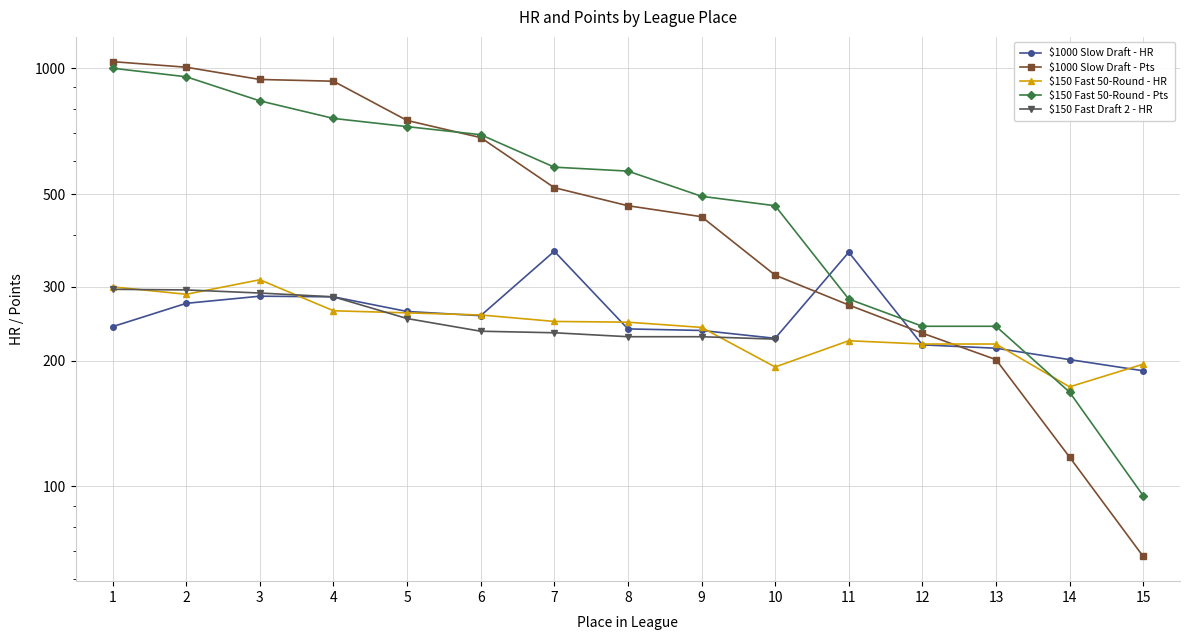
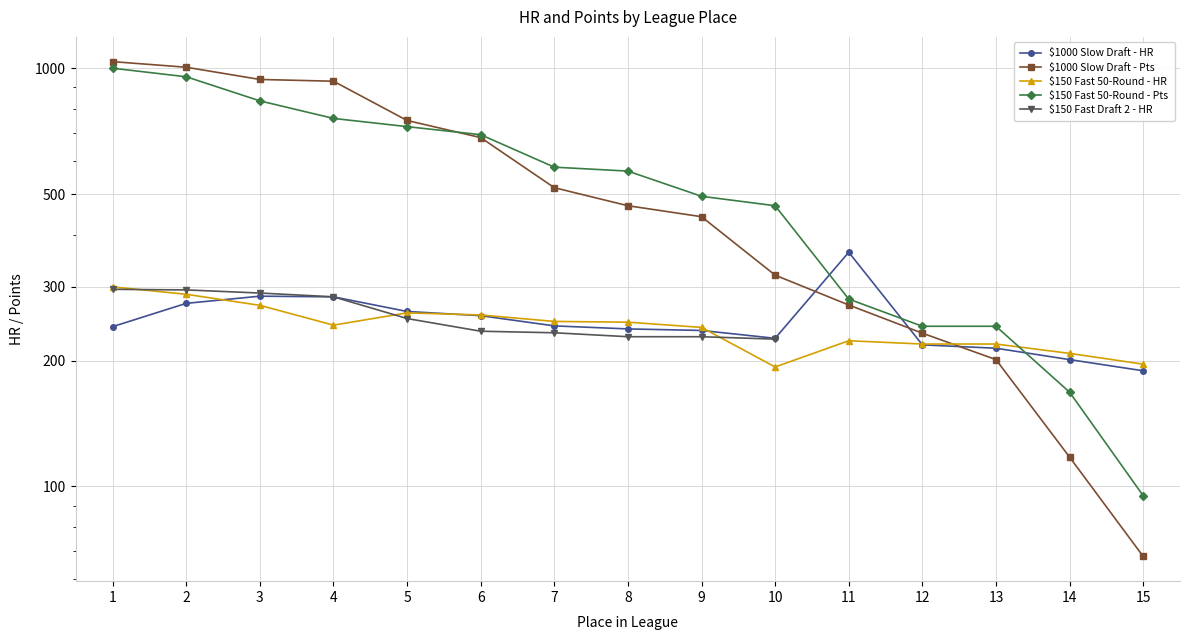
  {
    "$1000 Slow Draft - HR": {
      "1": 240,
      "2": 270,
      "3": 290,
-     "7": 370,
+     "7": 240,
      "8": 240,
      "9": 240,
      "11": 360,
      "13": 210,
      "14": 200,
      "15": 190
    },
    "$150 Fast 50-Round - HR": {
      "2": 290,
-     "3": 310,
-     "4": 260,
+     "3": 270,
+     "4": 240,
      "7": 250,
      "8": 250,
      "9": 240,
      "10": 190,
      "11": 220,
      "13": 220,
-     "14": 173,
+     "14": 210,
      "15": 200
    }
  }
